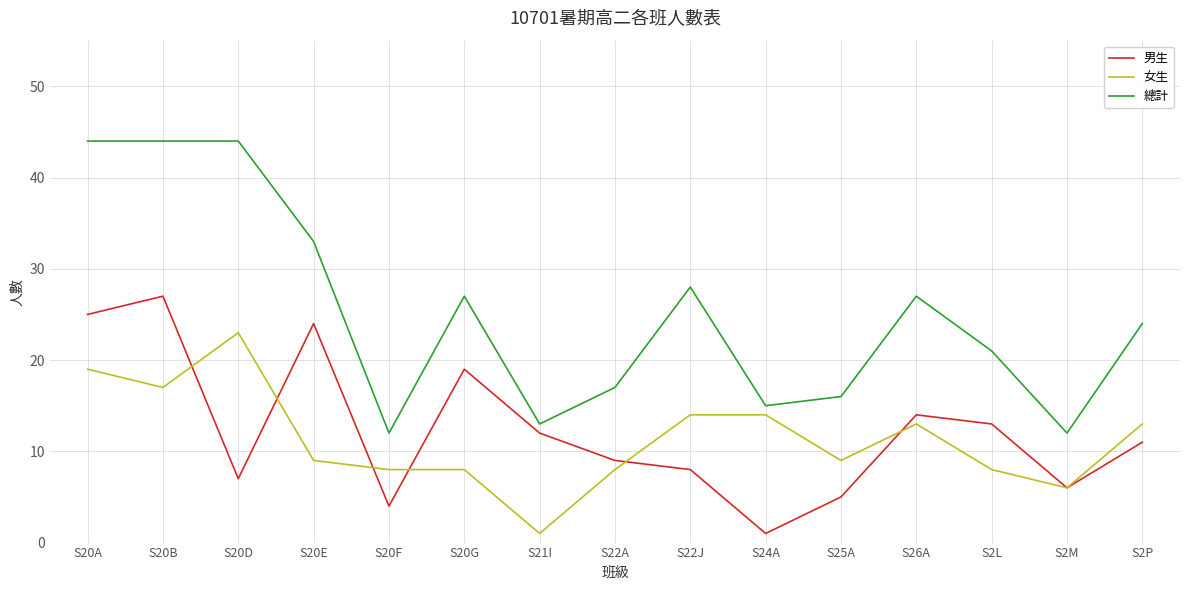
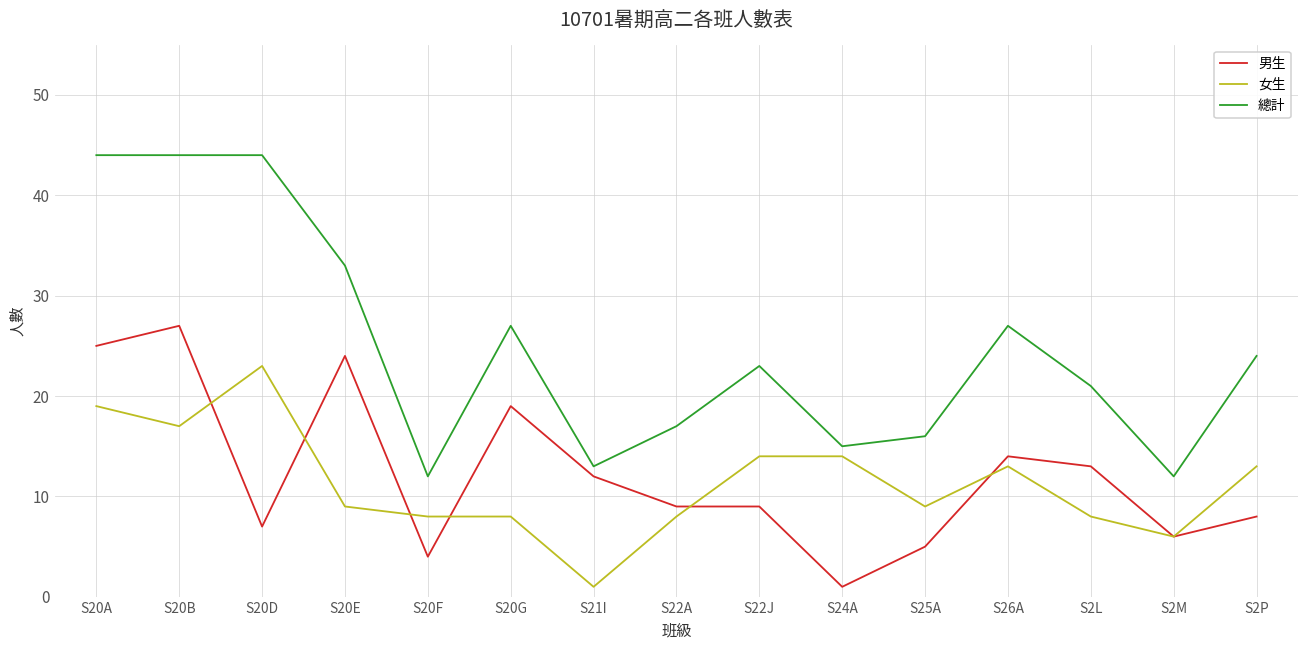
  {
    "男生": {
      "S20A": 25,
      "S20B": 27,
      "S20D": 7,
      "S20E": 24,
      "S20F": 4,
      "S20G": 19,
      "S21I": 12,
      "S22A": 9,
-     "S22J": 8,
+     "S22J": 9,
      "S24A": 1,
      "S25A": 5,
      "S26A": 14,
      "S2L": 13,
-     "S2P": 11
+     "S2P": 8
    },
    "女生": {
      "S20A": 19,
      "S20B": 17,
      "S20D": 23,
      "S20E": 9,
      "S20F": 8,
      "S20G": 8,
      "S21I": 1,
      "S22A": 8,
      "S22J": 14,
      "S24A": 14,
      "S25A": 9,
      "S26A": 13,
      "S2L": 8,
      "S2P": 13
    },
    "總計": {
      "S20A": 44,
      "S20B": 44,
      "S20D": 44,
      "S20E": 33,
      "S20F": 12,
      "S20G": 27,
      "S21I": 13,
      "S22A": 17,
-     "S22J": 28,
+     "S22J": 23,
      "S24A": 15,
      "S25A": 16,
      "S26A": 27,
      "S2L": 21,
      "S2M": 12,
      "S2P": 24
    }
  }
